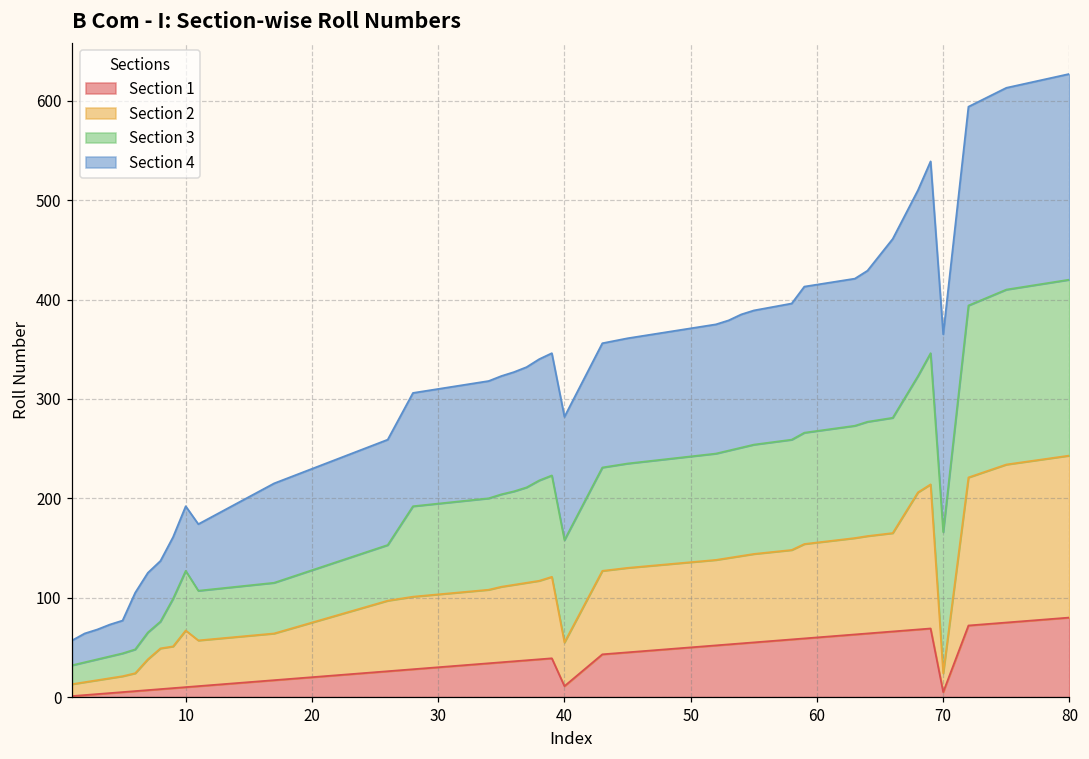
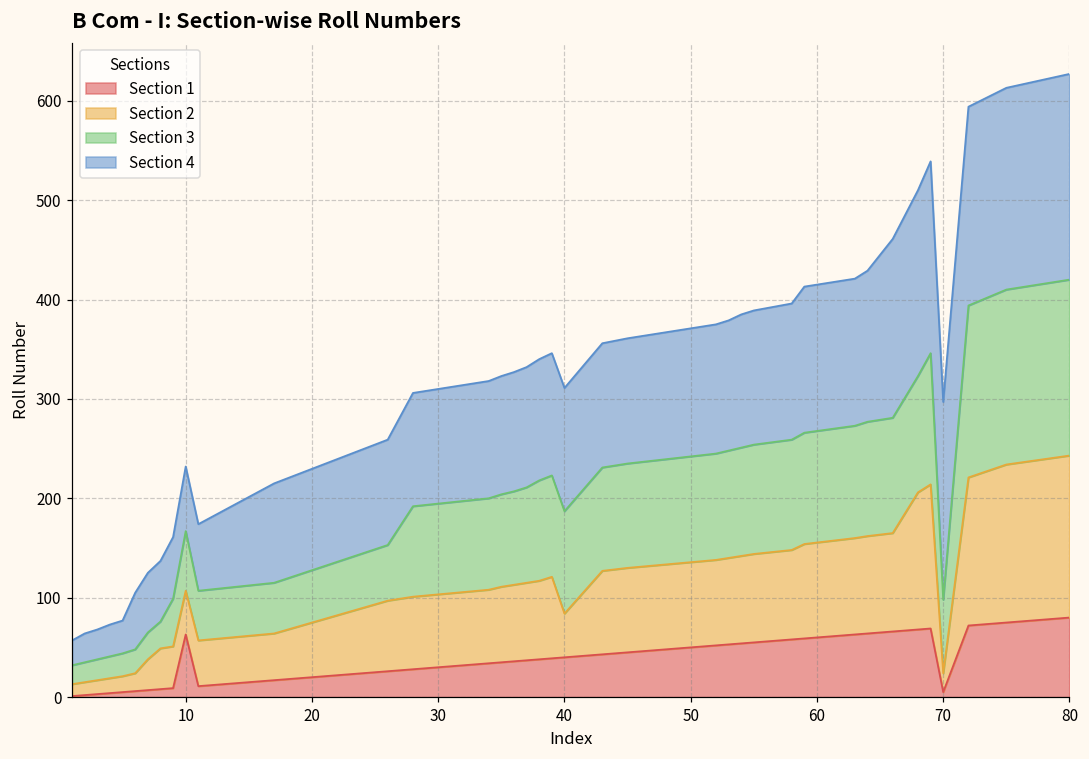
  {
    "Section 1": {
-     "10": 10,
-     "40": 10,
+     "10": 60,
+     "40": 40,
      "70": 10,
      "80": 80
    },
    "Section 2": {
-     "10": 60,
+     "10": 40,
      "40": 40,
      "70": 20,
      "80": 160
    },
    "Section 3": {
      "10": 60,
      "40": 100,
-     "70": 140,
+     "70": 70,
      "80": 180
    },
    "Section 4": {
      "10": 70,
      "40": 120,
      "70": 200,
      "80": 210
    }
  }
